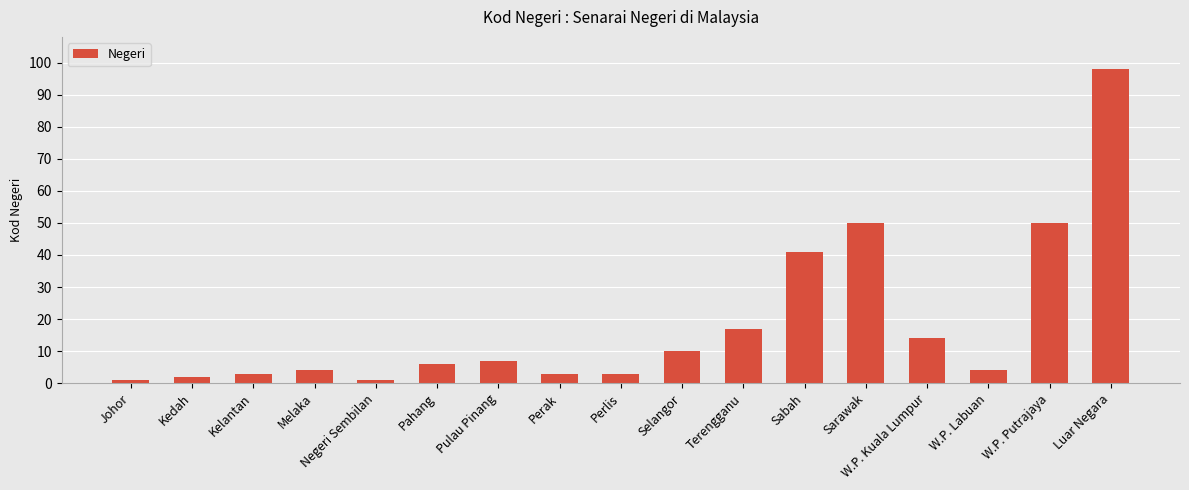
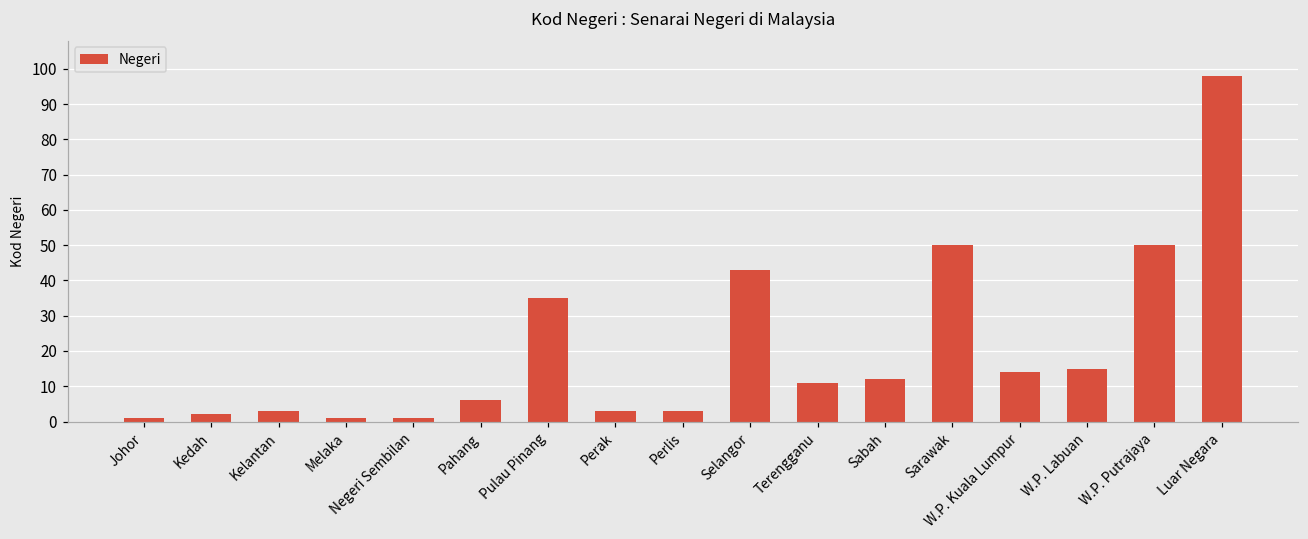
  {
    "Johor": 1,
    "Kedah": 2,
    "Kelantan": 3,
-   "Melaka": 4,
+   "Melaka": 1,
    "Negeri Sembilan": 1,
    "Pahang": 6,
-   "Pulau Pinang": 7,
+   "Pulau Pinang": 35,
    "Perak": 3,
    "Perlis": 3,
-   "Selangor": 10,
-   "Terengganu": 17,
-   "Sabah": 41,
+   "Selangor": 43,
+   "Terengganu": 11,
+   "Sabah": 12,
    "Sarawak": 50,
    "W.P. Kuala Lumpur": 14,
-   "W.P. Labuan": 4,
+   "W.P. Labuan": 15,
    "W.P. Putrajaya": 50,
    "Luar Negara": 98
  }
